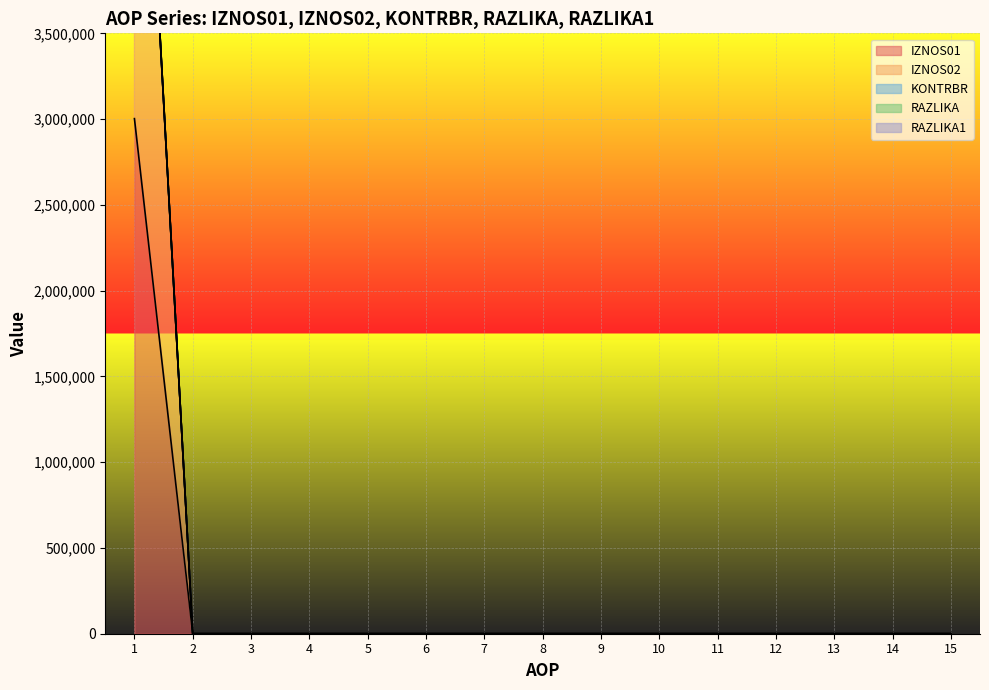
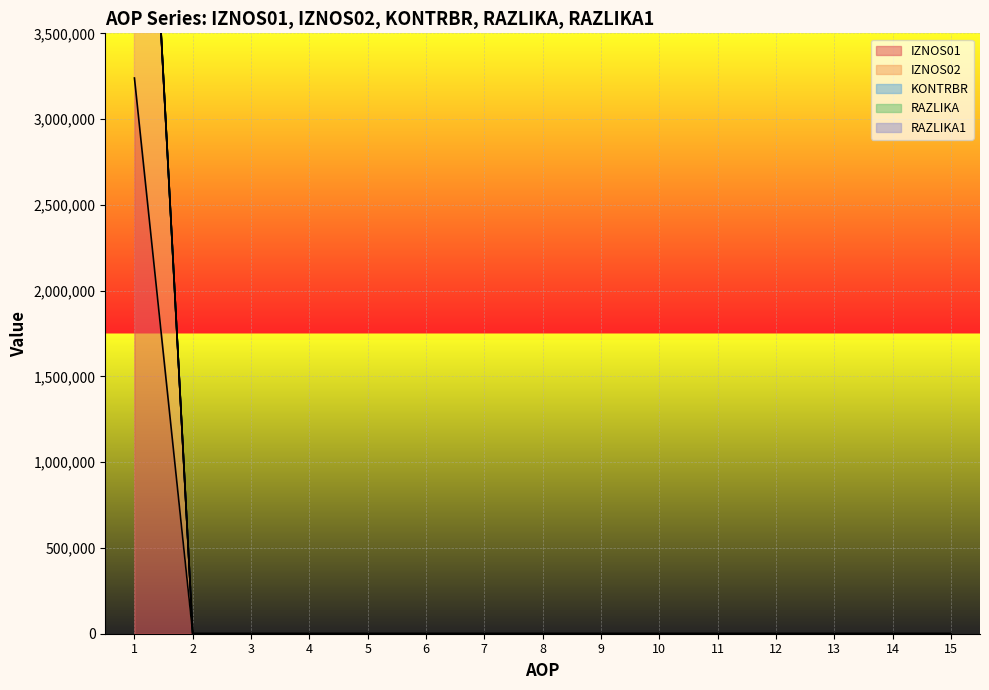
  {
    "IZNOS01": {
-     "1": "3,000,000"
+     "1": "3,240,000"
    }
  }
